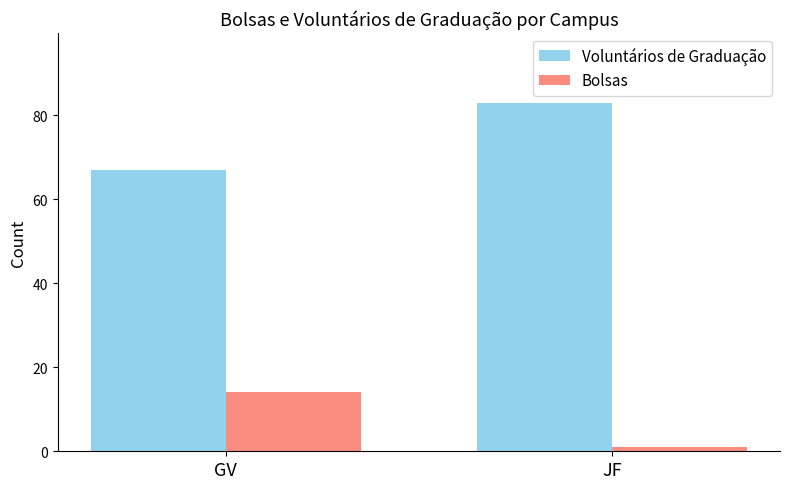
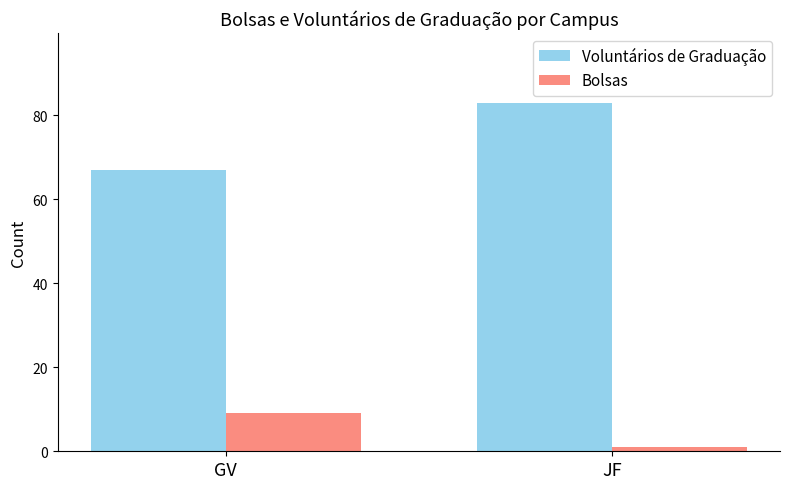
  {
    "Voluntários de Graduação": {
      "GV": 67,
      "JF": 83
    },
    "Bolsas": {
-     "GV": 14,
+     "GV": 9,
      "JF": 1
    }
  }
